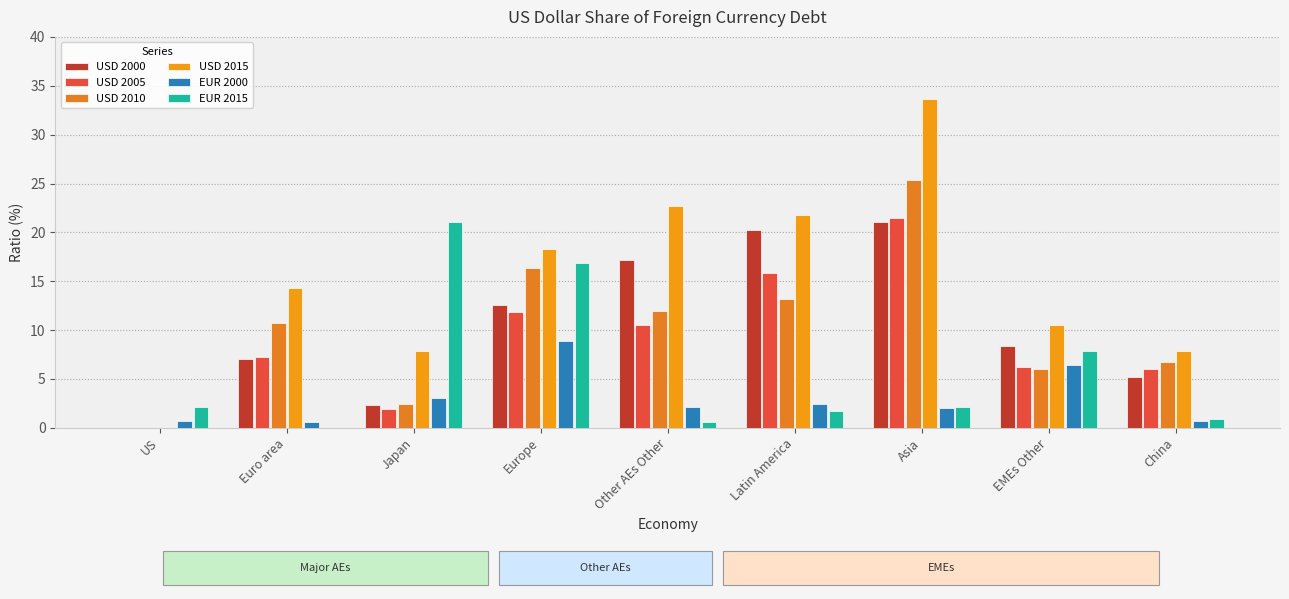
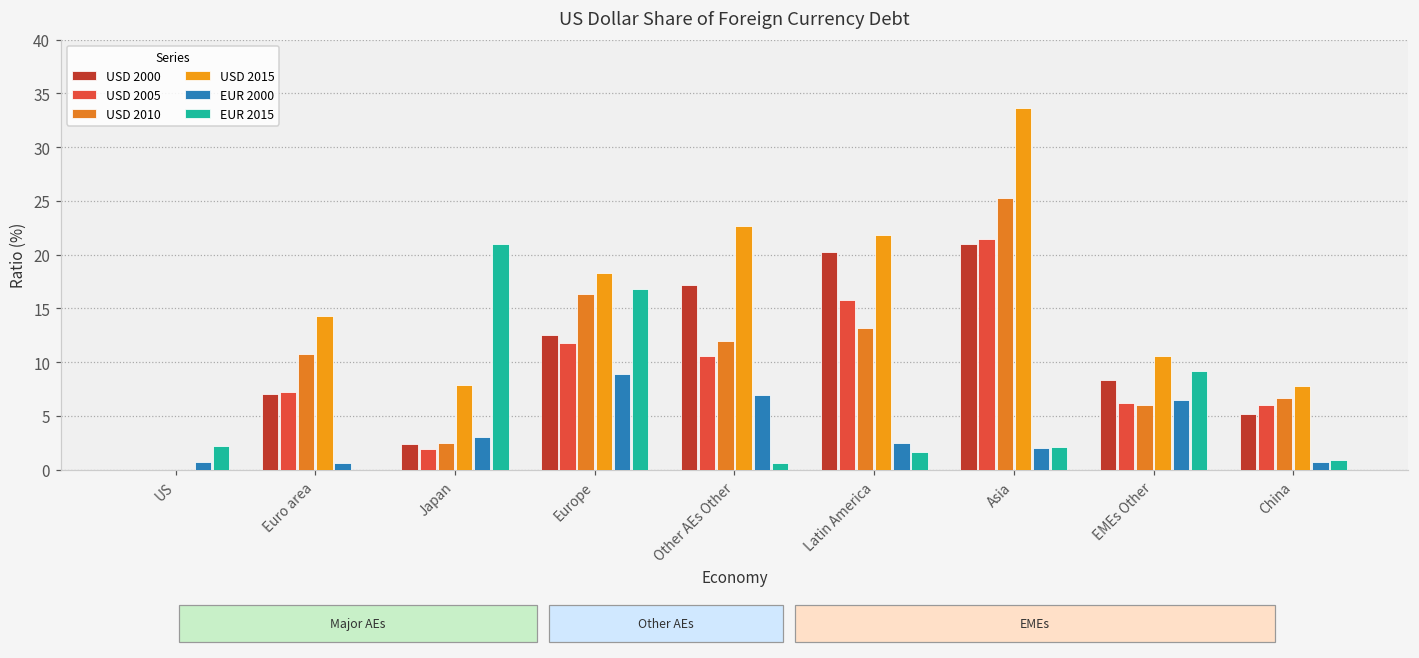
  {
    "EUR 2000": {
      "US": 1,
      "Euro area": 1,
      "Japan": 3,
      "Europe": 9,
-     "Other AEs Other": 2,
+     "Other AEs Other": 7,
      "Latin America": 2,
      "Asia": 2,
      "EMEs Other": 6,
      "China": 1
    },
    "EUR 2015": {
      "US": 2,
      "Euro area": 0,
      "Japan": 21,
      "Europe": 17,
      "Other AEs Other": 1,
      "Latin America": 2,
      "Asia": 2,
-     "EMEs Other": 8,
+     "EMEs Other": 9,
      "China": 1
    }
  }
